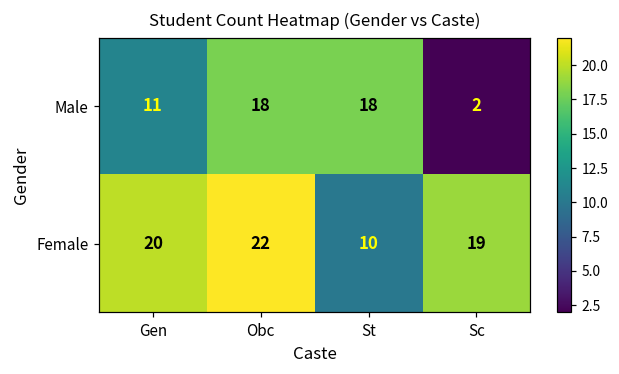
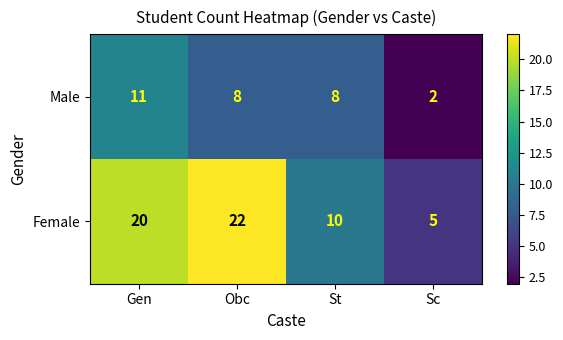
  {
    "Male": {
      "Gen": 11,
-     "Obc": 18,
-     "St": 18,
+     "Obc": 8,
+     "St": 8,
      "Sc": 2
    },
    "Female": {
      "Gen": 20,
      "Obc": 22,
      "St": 10,
-     "Sc": 19
+     "Sc": 5
    }
  }
